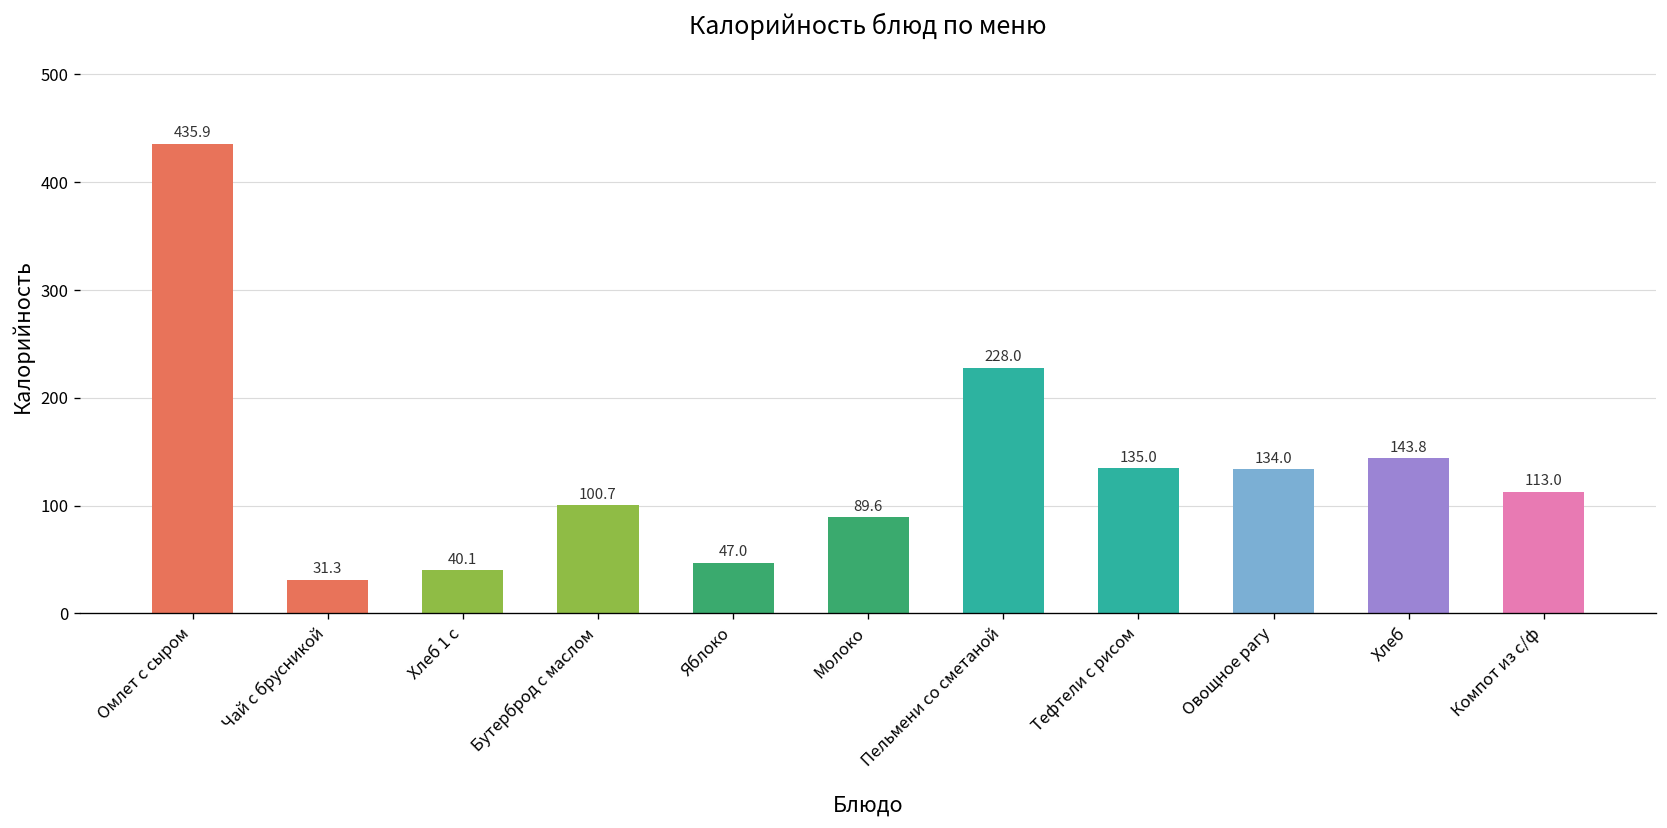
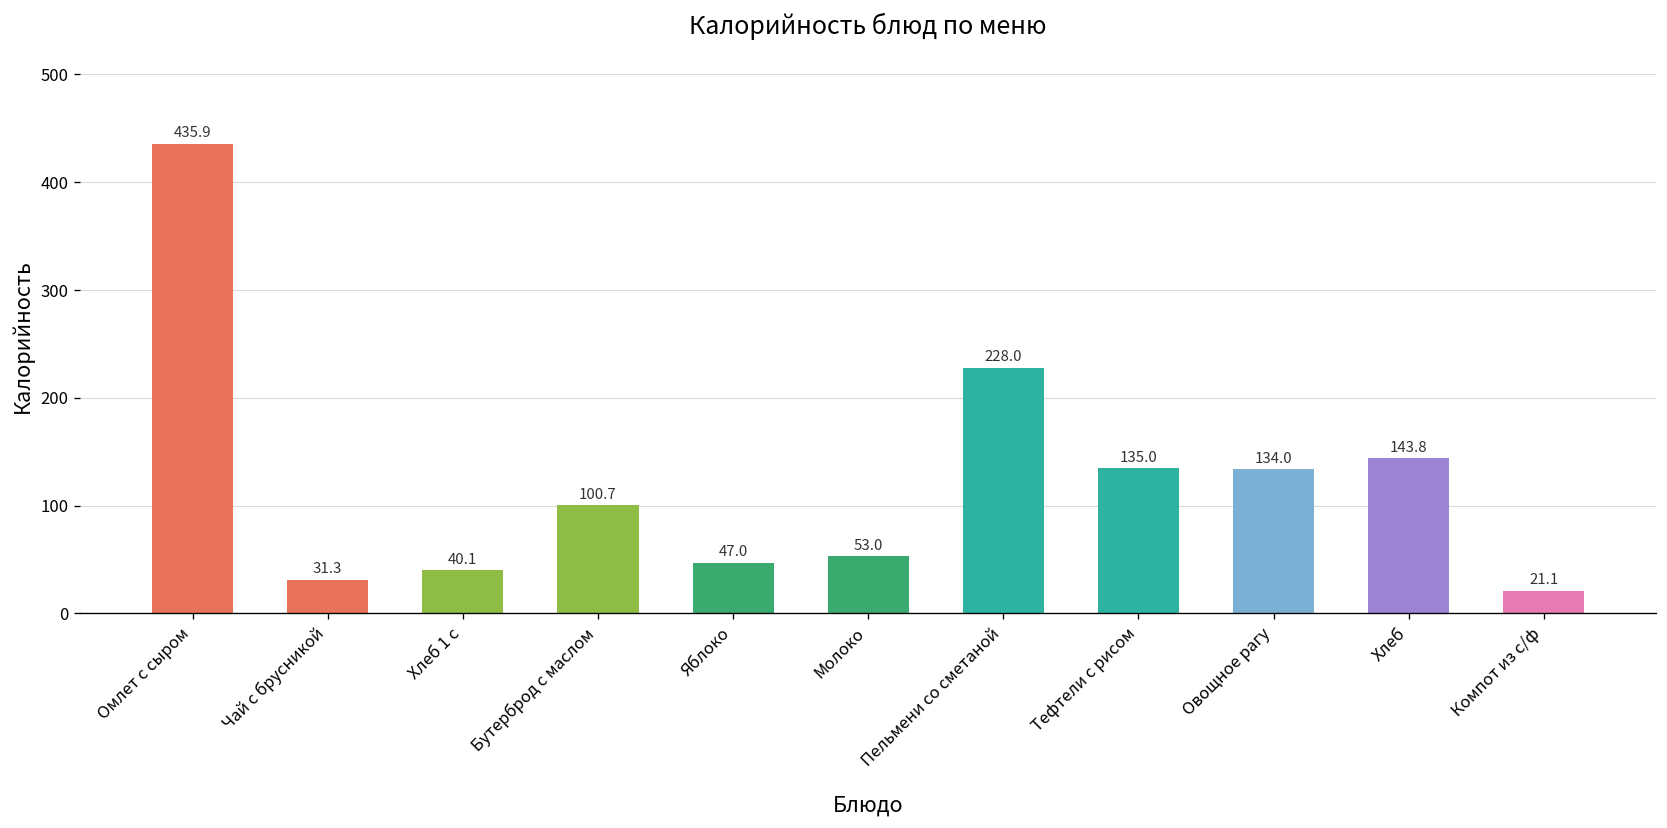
  {
    "Омлет с сыром": 435.9,
    "Чай с брусникой": 31.3,
    "Хлеб 1 с": 40.1,
    "Бутерброд с маслом": 100.7,
    "Яблоко": 47.0,
-   "Молоко": 89.6,
+   "Молоко": 53.0,
    "Пельмени со сметаной": 228.0,
    "Тефтели с рисом": 135.0,
    "Овощное рагу": 134.0,
    "Хлеб": 143.8,
-   "Компот из с/ф": 113.0
+   "Компот из с/ф": 21.1
  }
